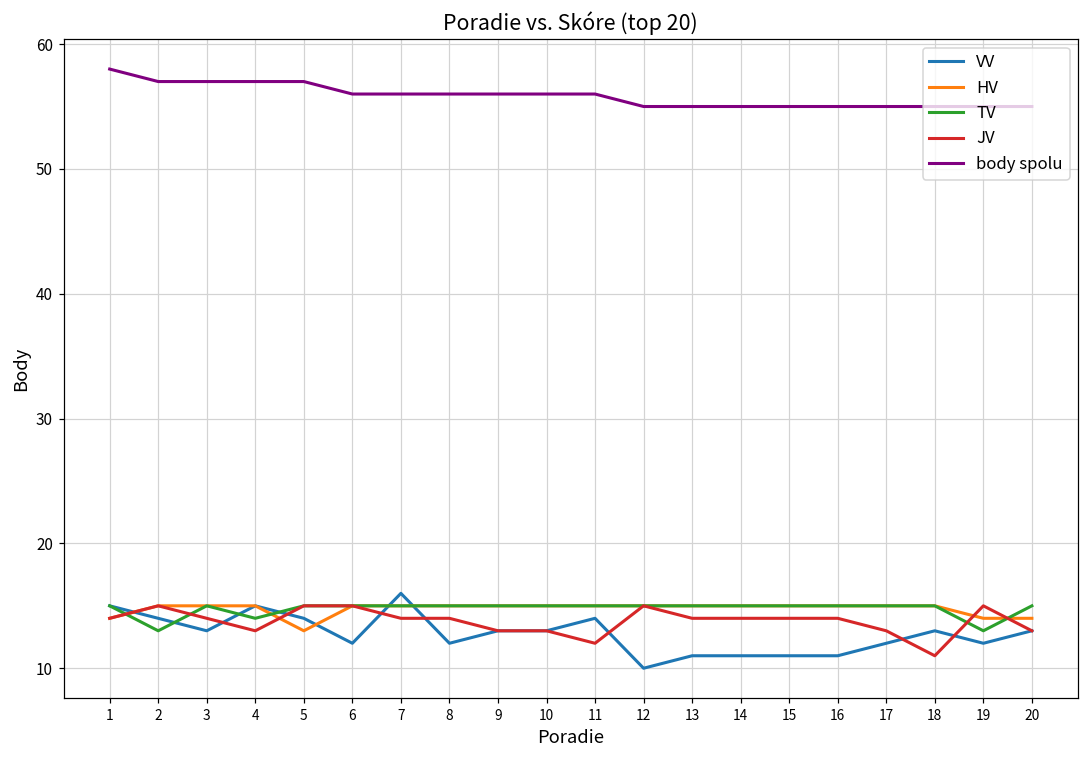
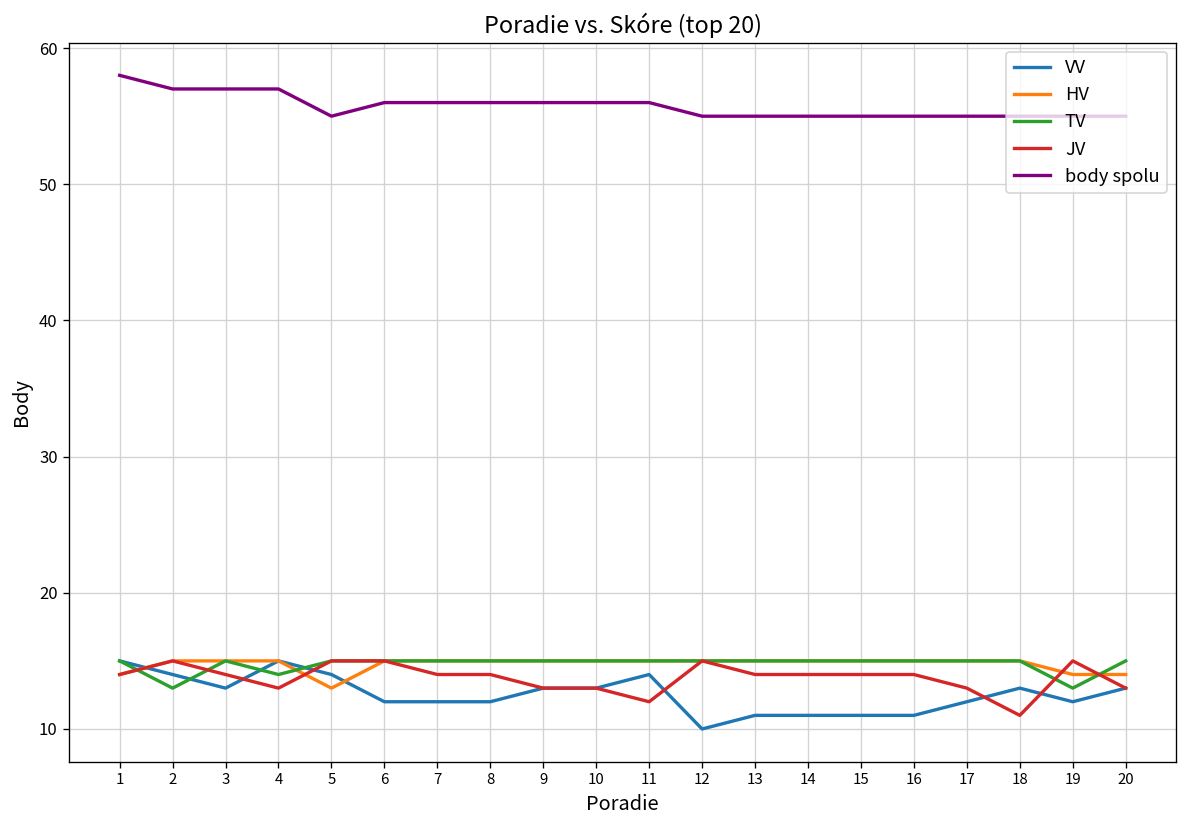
  {
    "VV": {
      "2": 14,
      "3": 13,
      "5": 14,
      "6": 12,
-     "7": 16,
+     "7": 12,
      "8": 12,
      "11": 14,
      "12": 10,
      "13": 11,
      "14": 11,
      "15": 11,
      "16": 11,
      "17": 12,
      "18": 13,
      "19": 12
    },
    "HV": {
      "5": 13,
      "19": 14,
      "20": 14
    },
    "TV": {
      "2": 13,
      "4": 14,
      "19": 13,
      "20": 15
    },
    "JV": {
      "3": 14,
      "4": 13,
      "7": 14,
      "8": 14,
      "11": 12,
      "13": 14,
      "14": 14,
      "15": 14,
      "16": 14,
      "17": 13,
      "18": 11,
      "19": 15
    },
    "body spolu": {
      "1": 58,
      "2": 57,
      "3": 57,
      "4": 57,
-     "5": 57,
+     "5": 55,
      "6": 56,
      "7": 56,
      "8": 56,
      "9": 56,
      "10": 56,
      "11": 56,
      "12": 55,
      "13": 55,
      "14": 55,
      "15": 55,
      "16": 55,
      "17": 55
    }
  }
